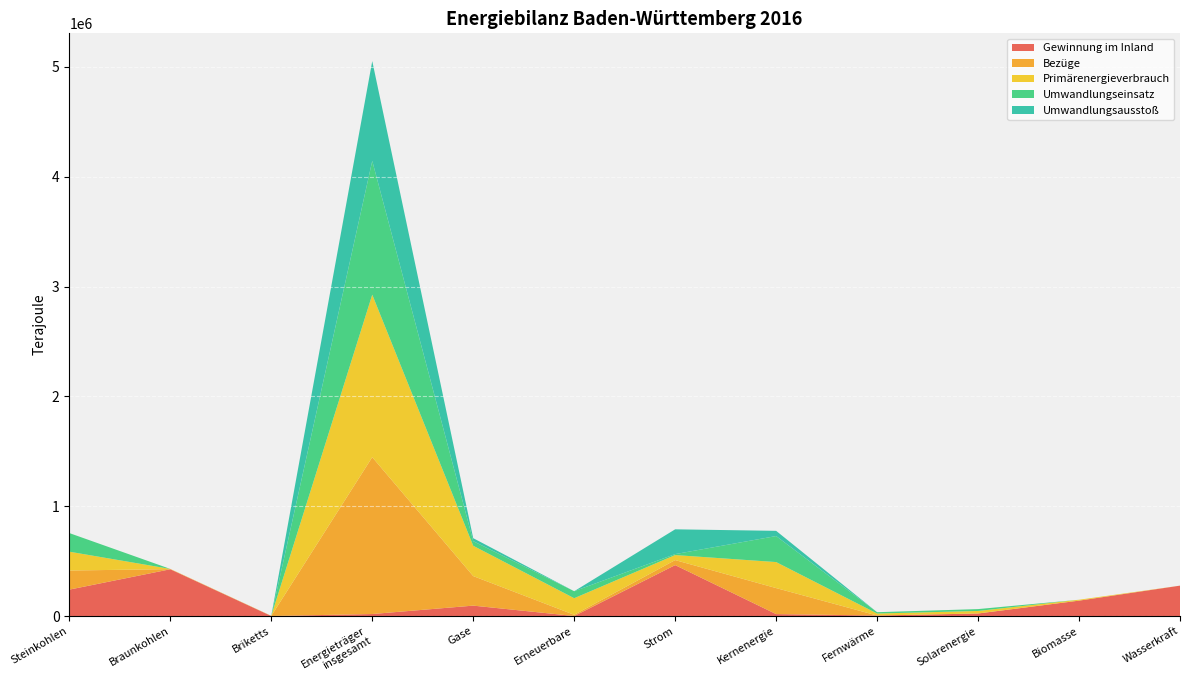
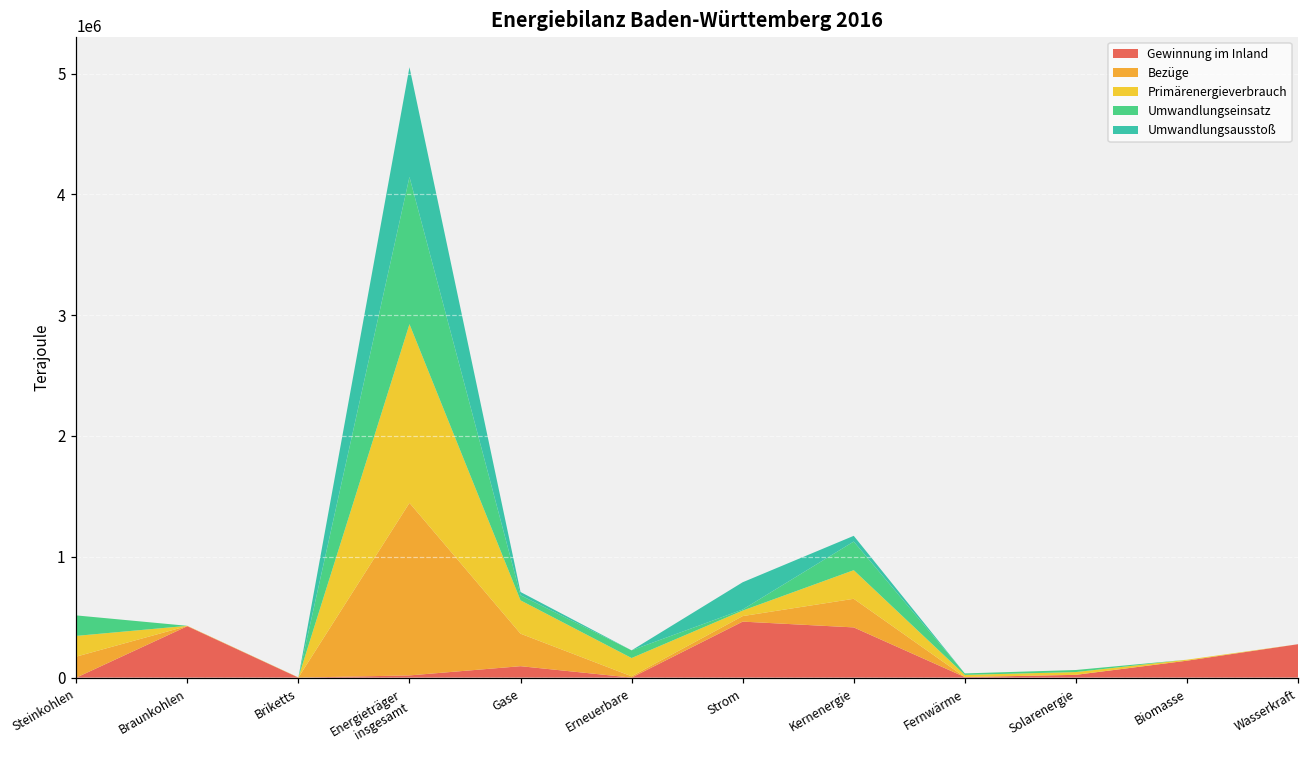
  {
    "Gewinnung im Inland": {
-     "Steinkohlen": 240000,
+     "Steinkohlen": 0,
      "Gase": 90000,
      "Strom": 460000,
-     "Kernenergie": 20000
+     "Kernenergie": 420000
    }
  }
